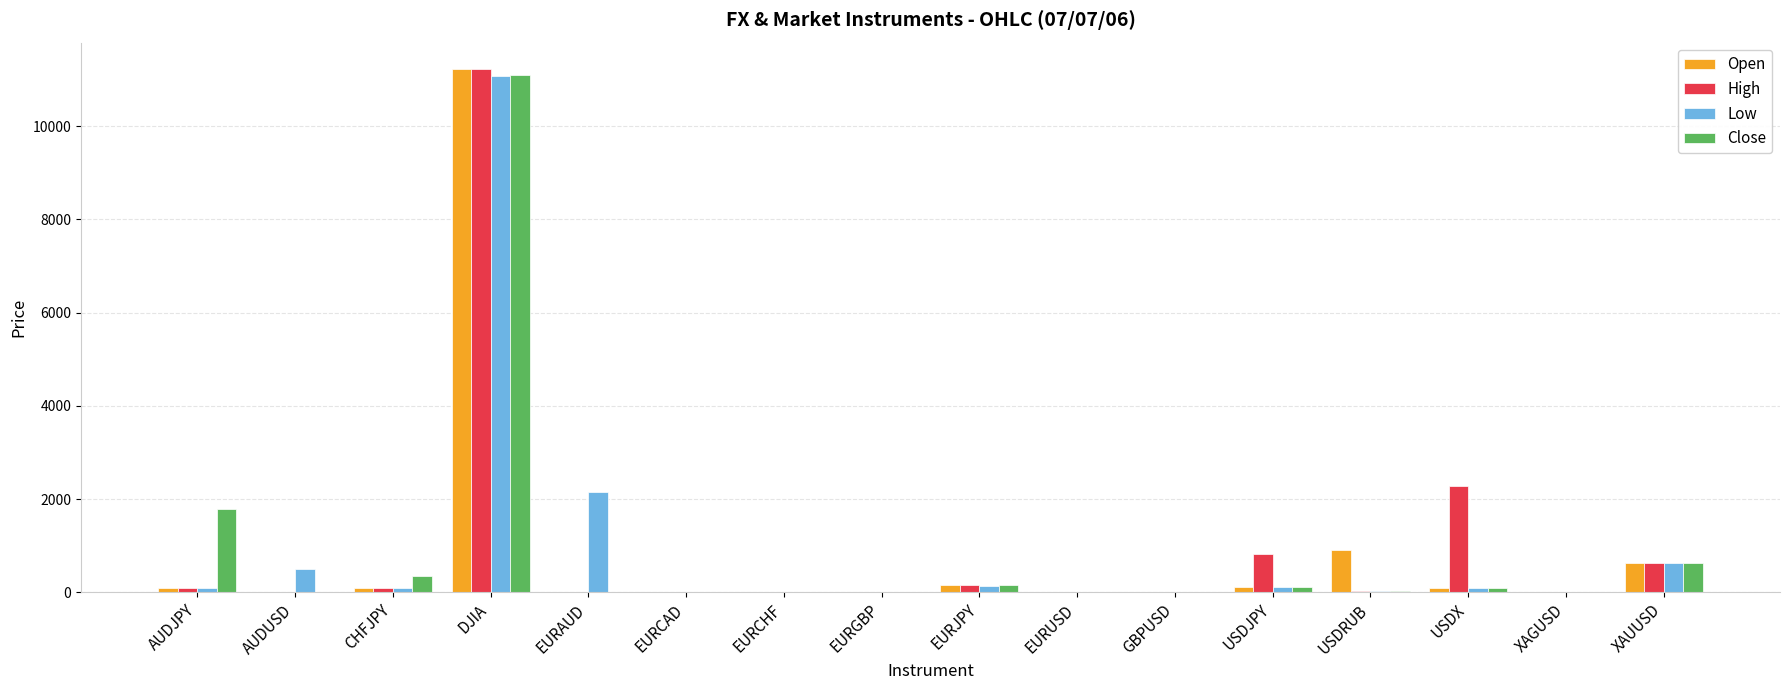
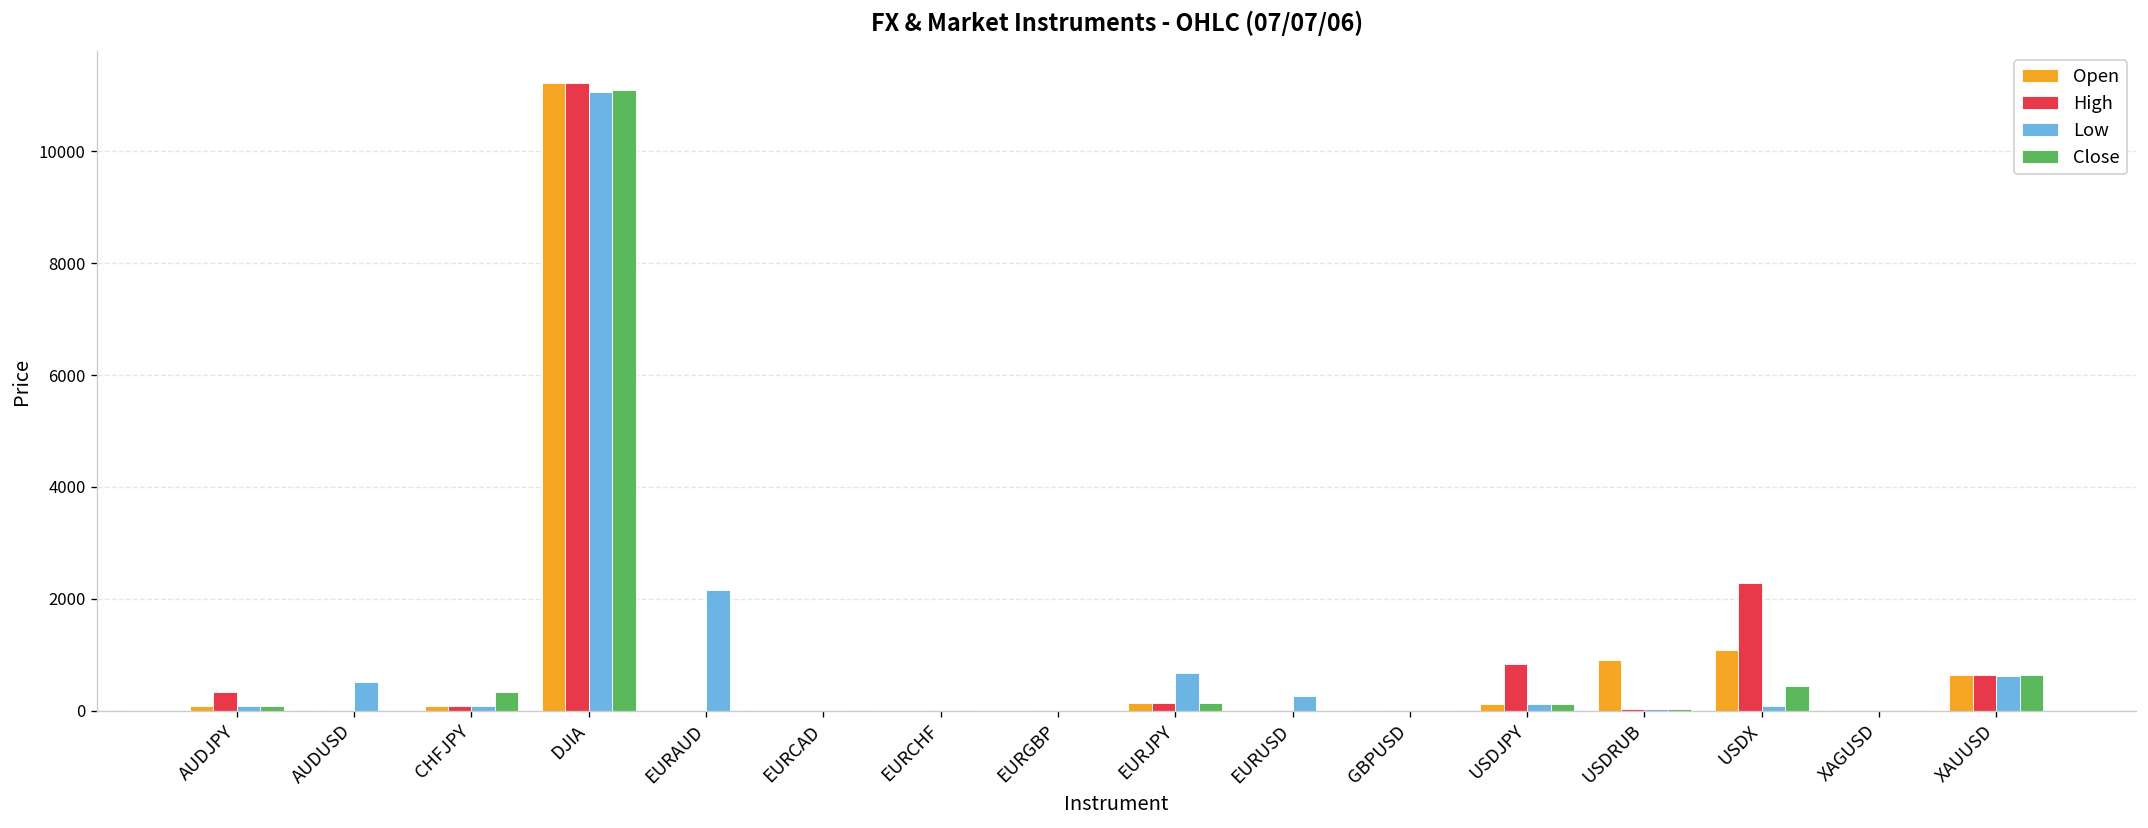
  {
    "Open": {
      "AUDJPY": 100,
      "CHFJPY": 100,
      "DJIA": 11200,
      "EURJPY": 100,
      "USDJPY": 100,
      "USDRUB": 900,
-     "USDX": 100,
+     "USDX": 1100,
      "XAUUSD": 600
    },
    "High": {
-     "AUDJPY": 100,
+     "AUDJPY": 300,
      "CHFJPY": 100,
      "DJIA": 11200,
      "EURJPY": 100,
      "USDJPY": 800,
      "USDX": 2300,
      "XAUUSD": 600
    },
    "Low": {
      "AUDJPY": 100,
      "AUDUSD": 500,
      "CHFJPY": 100,
      "DJIA": 11100,
      "EURAUD": 2200,
-     "EURJPY": 100,
-     "EURUSD": 0,
+     "EURJPY": 700,
+     "EURUSD": 300,
      "USDJPY": 100,
      "USDX": 100,
      "XAUUSD": 600
    },
    "Close": {
-     "AUDJPY": 1800,
+     "AUDJPY": 100,
      "CHFJPY": 300,
      "DJIA": 11100,
      "EURJPY": 100,
      "USDJPY": 100,
-     "USDX": 100,
+     "USDX": 400,
      "XAUUSD": 600
    }
  }
